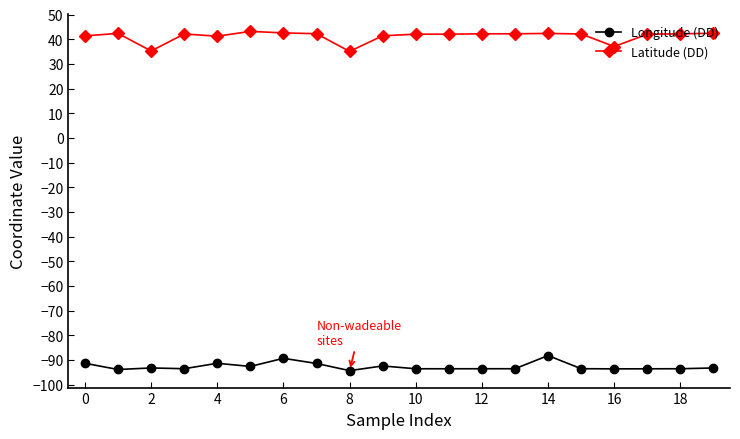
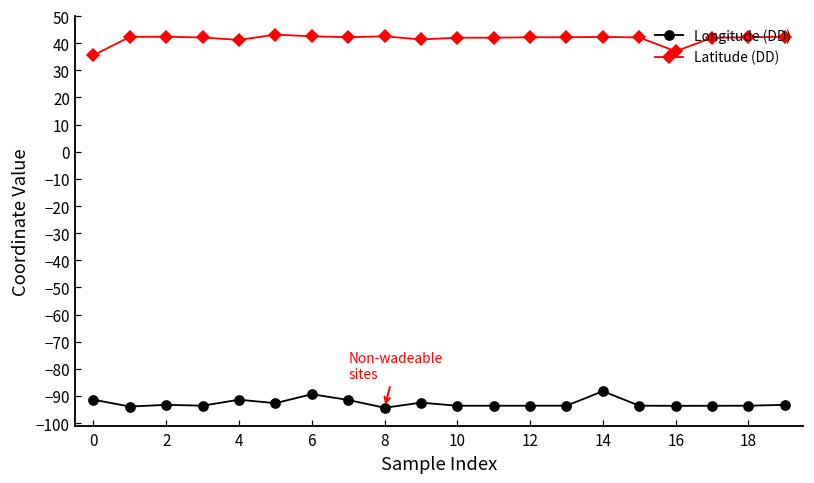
  {
    "Longitude (DD)": {
      "0": -91,
      "2": -93,
      "4": -91,
      "6": -89,
      "8": -94,
      "10": -94,
      "12": -94,
      "14": -88,
      "16": -94,
      "18": -94
    },
    "Latitude (DD)": {
-     "0": 41,
-     "2": 35,
+     "0": 36,
+     "2": 42,
      "4": 41,
      "6": 43,
-     "8": 35,
+     "8": 43,
      "10": 42,
      "12": 42,
      "14": 42,
      "16": 37,
      "18": 42
    }
  }
